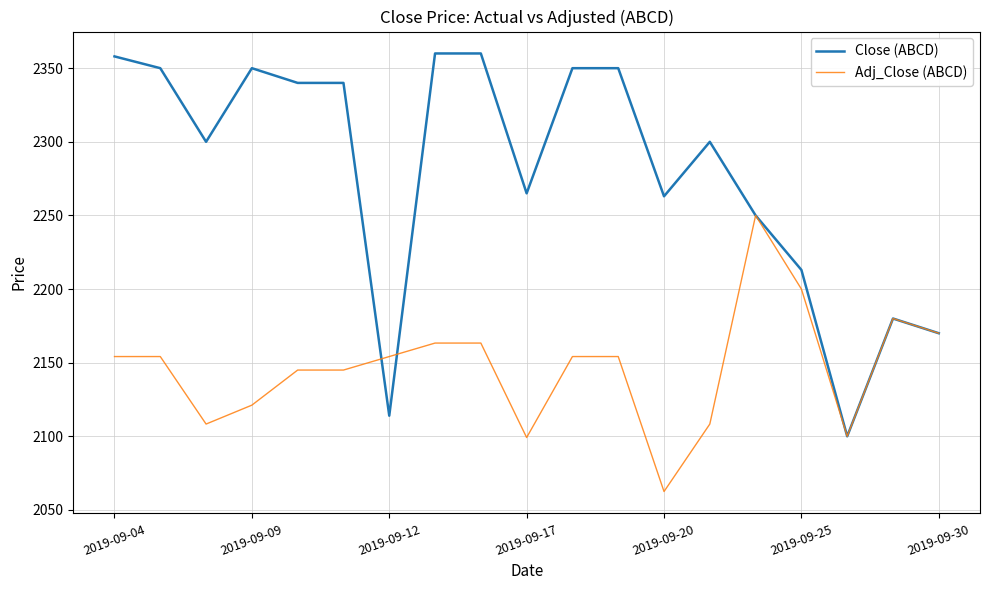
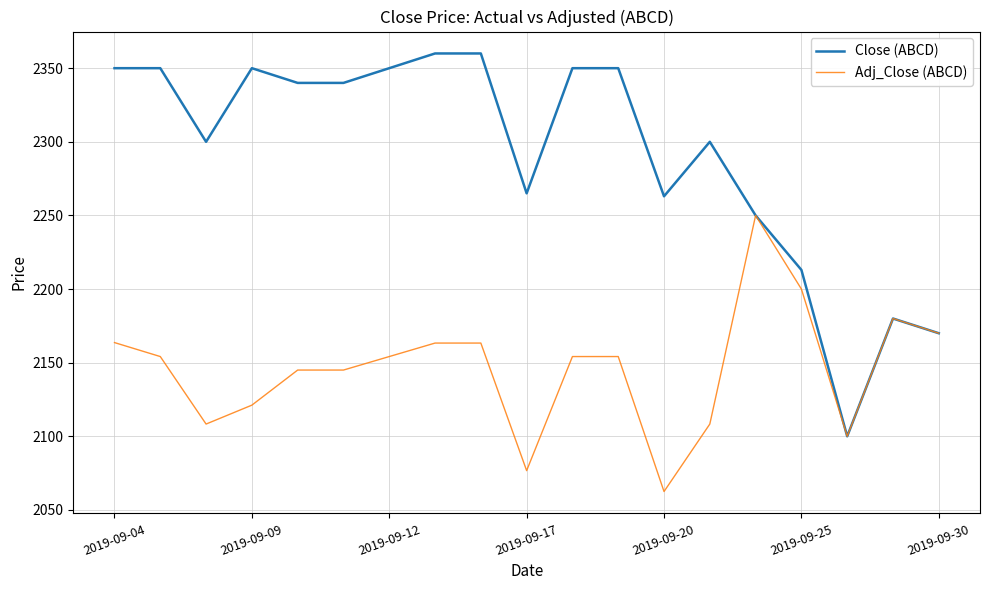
  {
    "Close (ABCD)": {
-     "2019-09-04": 2358,
+     "2019-09-04": 2350,
      "2019-09-09": 2350,
-     "2019-09-12": 2114,
+     "2019-09-12": 2350,
      "2019-09-17": 2265,
      "2019-09-20": 2263,
      "2019-09-25": 2213
    },
    "Adj_Close (ABCD)": {
-     "2019-09-04": 2154,
+     "2019-09-04": 2164,
      "2019-09-09": 2121,
      "2019-09-12": 2154,
-     "2019-09-17": 2099,
+     "2019-09-17": 2077,
      "2019-09-20": 2063,
      "2019-09-25": 2200
    }
  }
